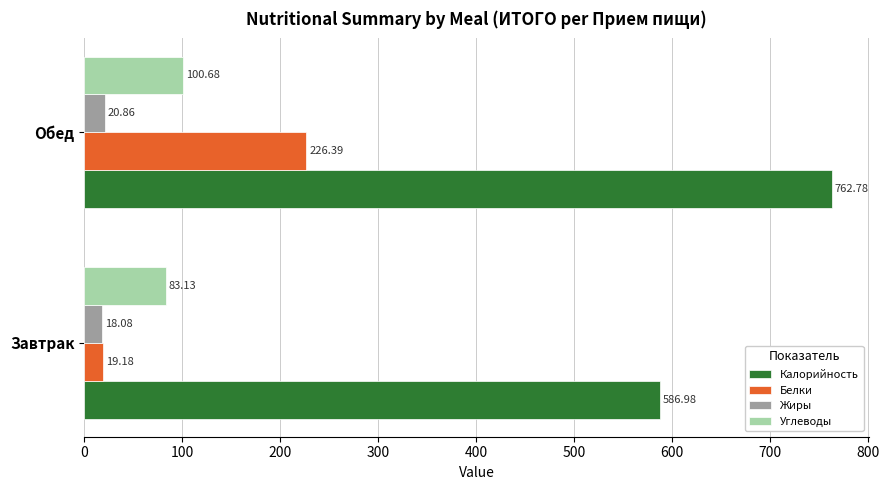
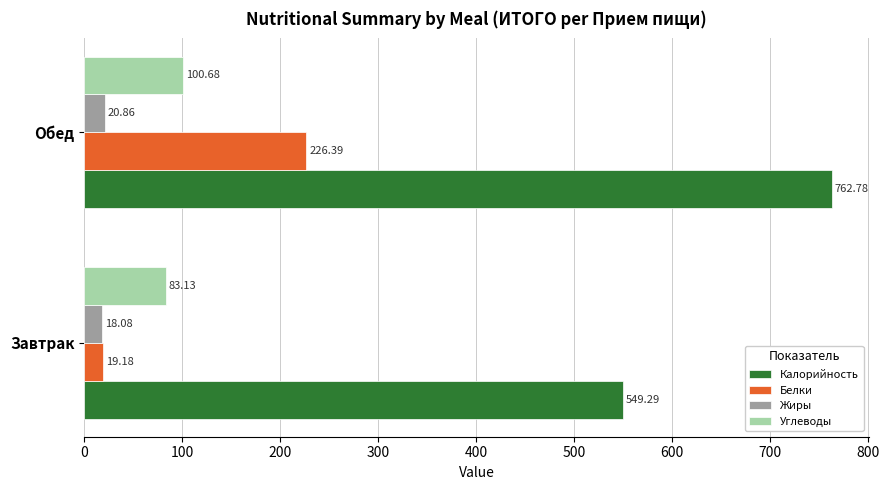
  {
    "Калорийность": {
      "Обед": 762.78,
-     "Завтрак": 586.98
+     "Завтрак": 549.29
    },
    "Белки": {
      "Обед": 226.39,
      "Завтрак": 19.18
    }
  }
